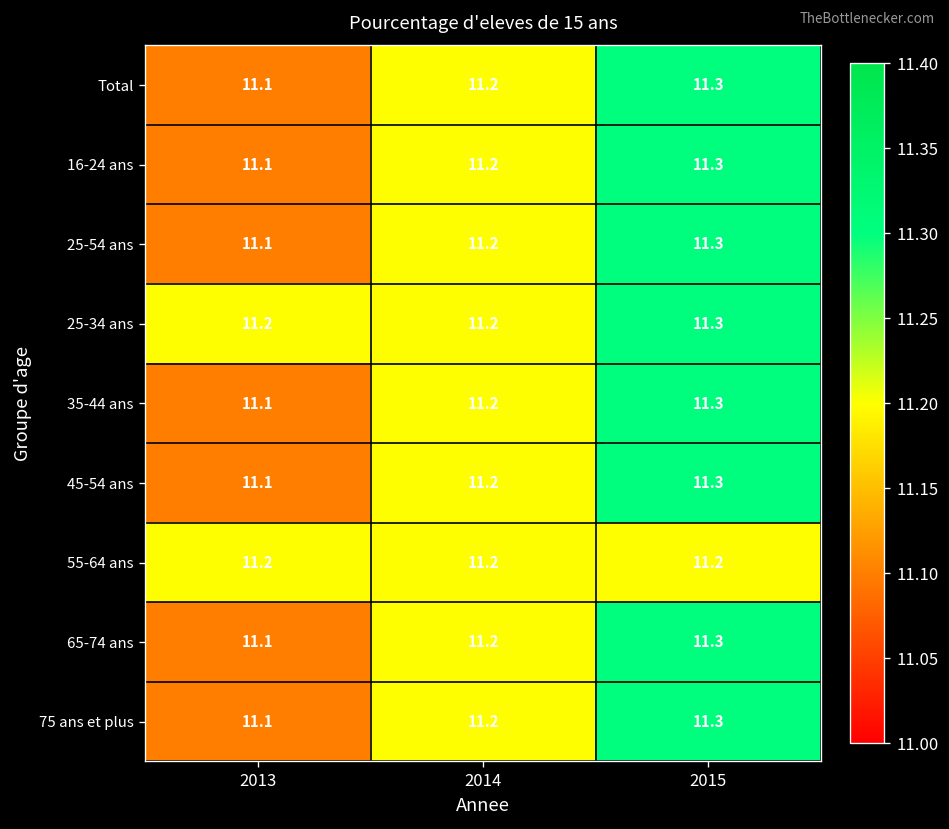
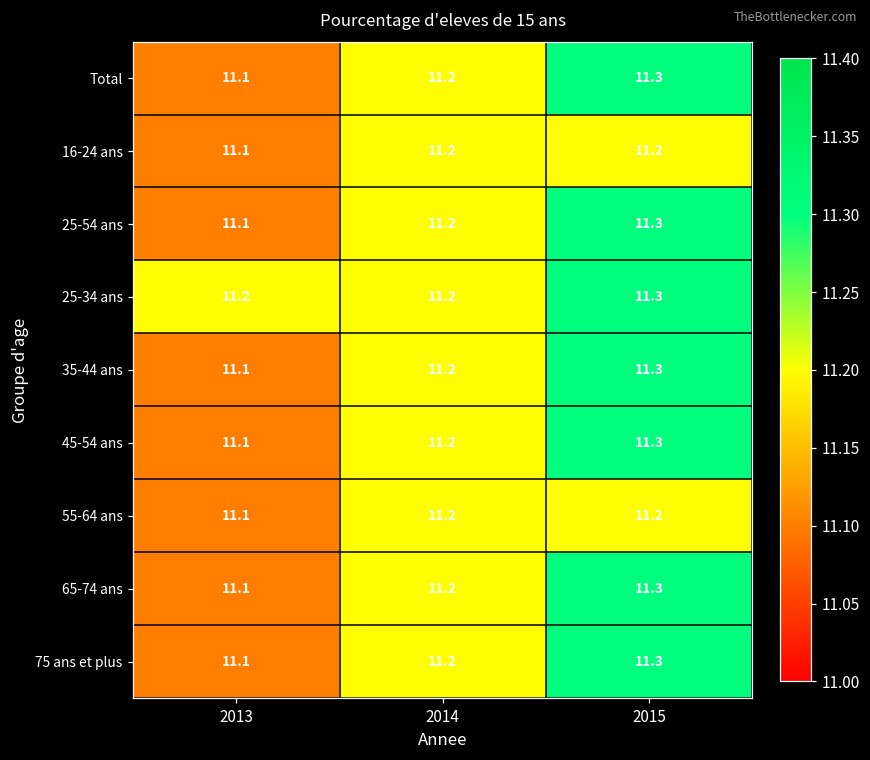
  {
    "Total": {
      "2013": 11.1,
      "2014": 11.2,
      "2015": 11.3
    },
    "16-24 ans": {
      "2013": 11.1,
      "2014": 11.2,
-     "2015": 11.3
+     "2015": 11.2
    },
    "25-54 ans": {
      "2013": 11.1,
      "2014": 11.2,
      "2015": 11.3
    },
    "25-34 ans": {
      "2013": 11.2,
      "2014": 11.2,
      "2015": 11.3
    },
    "35-44 ans": {
      "2013": 11.1,
      "2014": 11.2,
      "2015": 11.3
    },
    "45-54 ans": {
      "2013": 11.1,
      "2014": 11.2,
      "2015": 11.3
    },
    "55-64 ans": {
-     "2013": 11.2,
+     "2013": 11.1,
      "2014": 11.2,
      "2015": 11.2
    },
    "65-74 ans": {
      "2013": 11.1,
      "2014": 11.2,
      "2015": 11.3
    },
    "75 ans et plus": {
      "2013": 11.1,
      "2014": 11.2,
      "2015": 11.3
    }
  }
